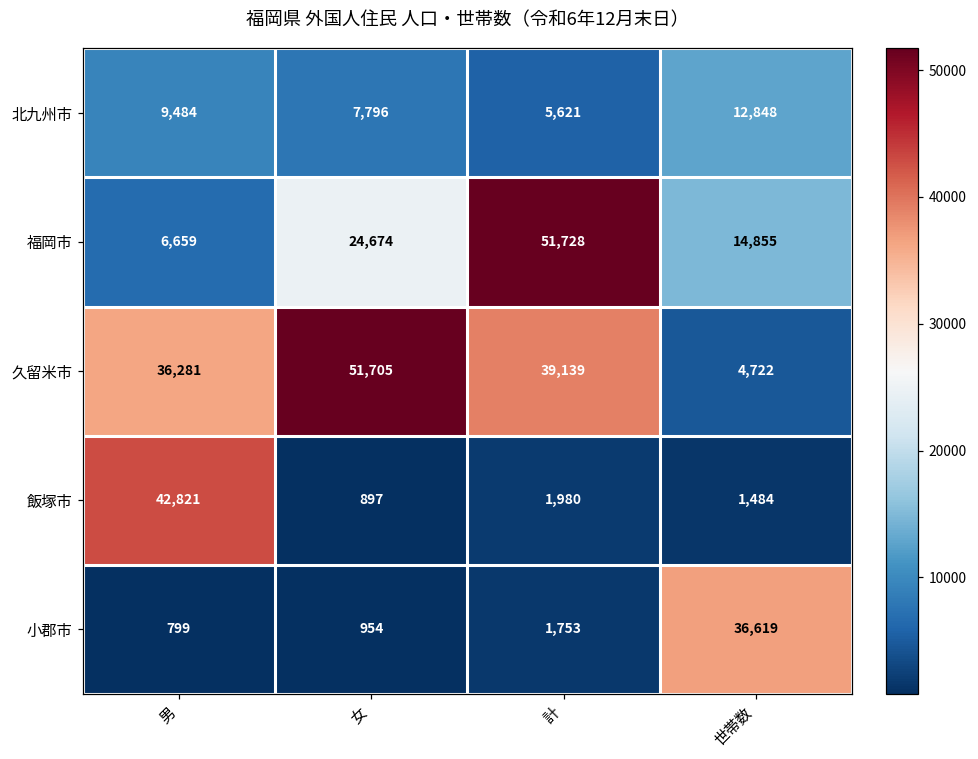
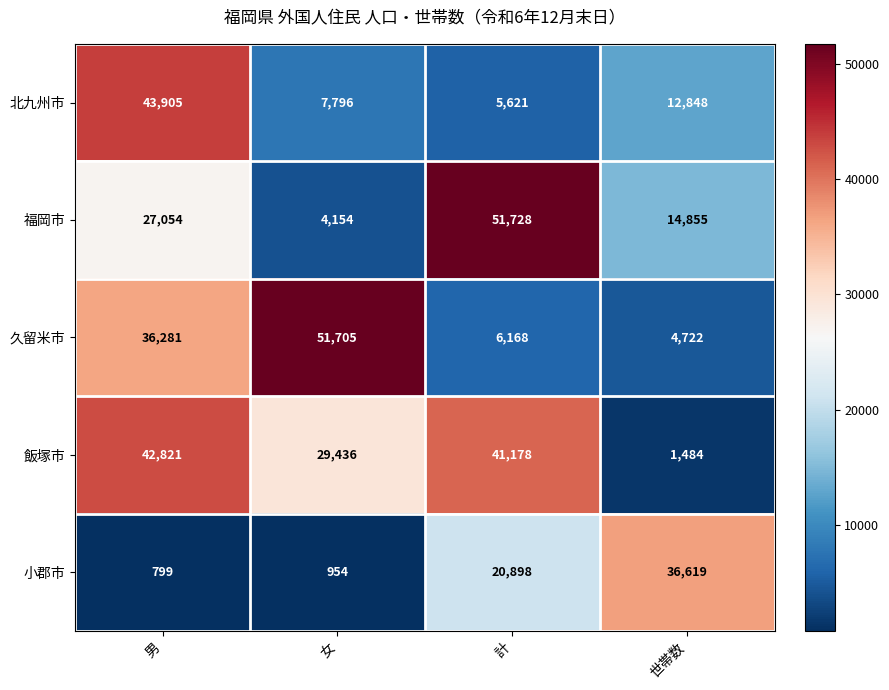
  {
    "北九州市": {
-     "男": "9,484",
+     "男": "43,905",
      "女": "7,796",
      "計": "5,621",
      "世帯数": "12,848"
    },
    "福岡市": {
-     "男": "6,659",
-     "女": "24,674",
+     "男": "27,054",
+     "女": "4,154",
      "計": "51,728",
      "世帯数": "14,855"
    },
    "久留米市": {
      "男": "36,281",
      "女": "51,705",
-     "計": "39,139",
+     "計": "6,168",
      "世帯数": "4,722"
    },
    "飯塚市": {
      "男": "42,821",
-     "女": "897",
-     "計": "1,980",
+     "女": "29,436",
+     "計": "41,178",
      "世帯数": "1,484"
    },
    "小郡市": {
      "男": "799",
      "女": "954",
-     "計": "1,753",
+     "計": "20,898",
      "世帯数": "36,619"
    }
  }
